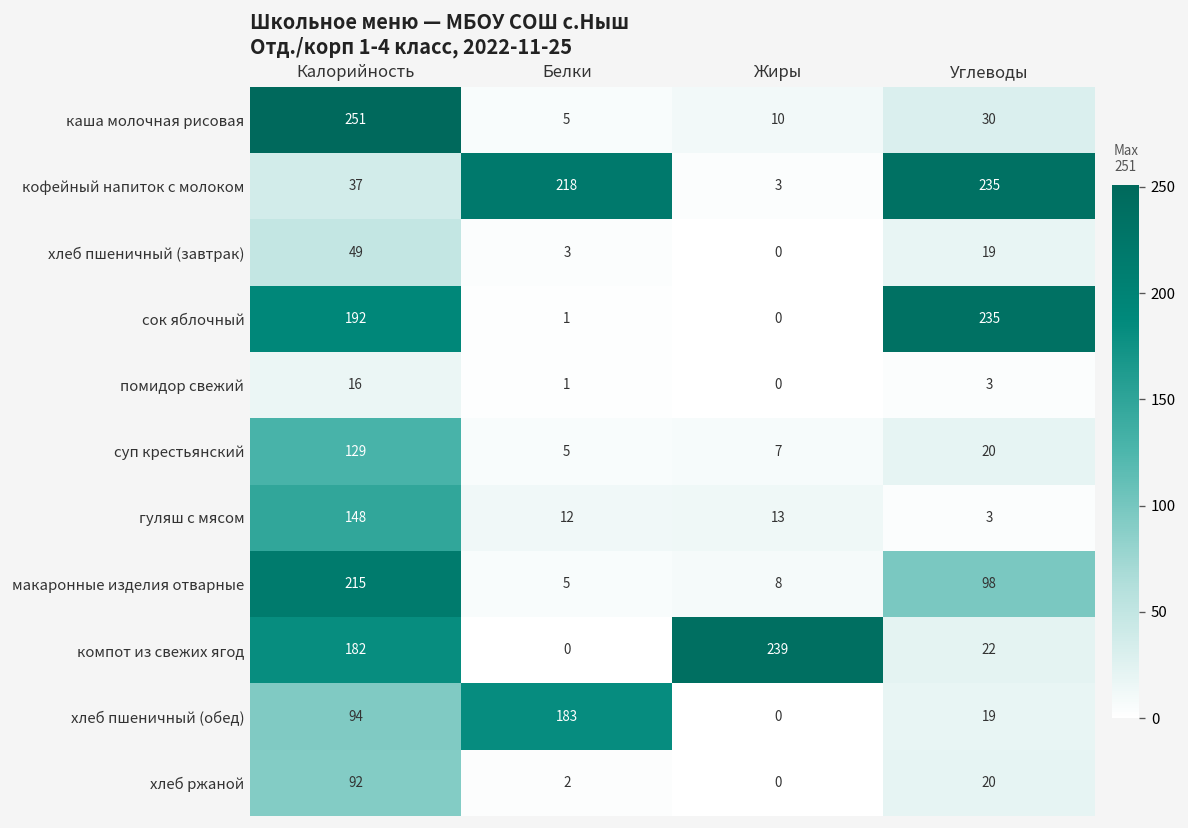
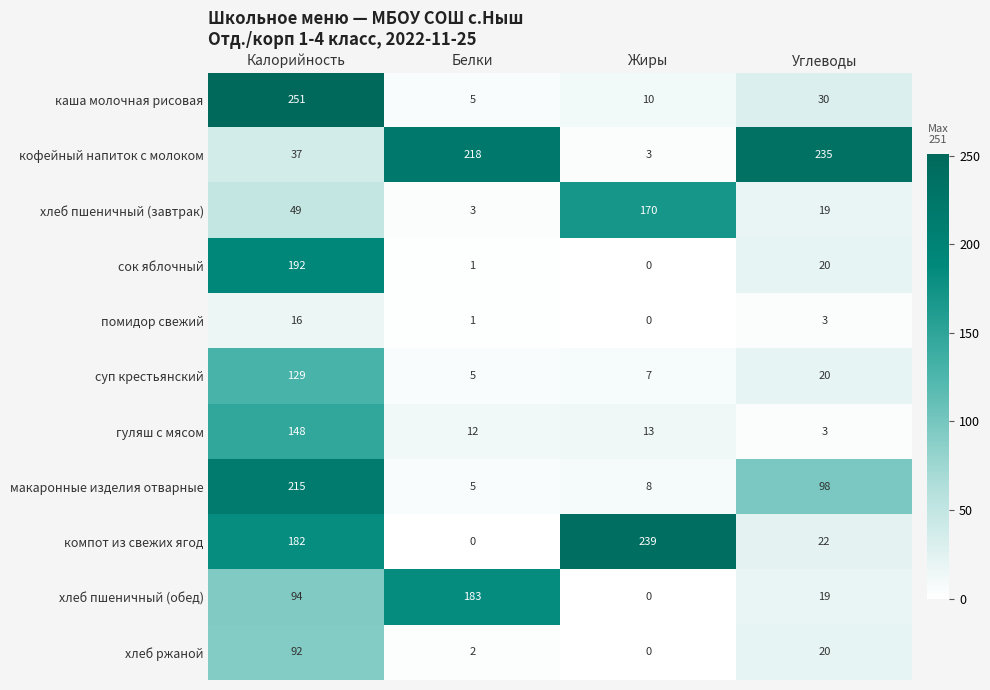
  {
    "каша молочная рисовая": {
      "Калорийность": 251,
      "Белки": 5,
      "Жиры": 10,
      "Углеводы": 30
    },
    "кофейный напиток с молоком": {
      "Калорийность": 37,
      "Белки": 218,
      "Жиры": 3,
      "Углеводы": 235
    },
    "хлеб пшеничный (завтрак)": {
      "Калорийность": 49,
      "Белки": 3,
-     "Жиры": 0,
+     "Жиры": 170,
      "Углеводы": 19
    },
    "сок яблочный": {
      "Калорийность": 192,
      "Белки": 1,
      "Жиры": 0,
-     "Углеводы": 235
+     "Углеводы": 20
    },
    "помидор свежий": {
      "Калорийность": 16,
      "Белки": 1,
      "Жиры": 0,
      "Углеводы": 3
    },
    "суп крестьянский": {
      "Калорийность": 129,
      "Белки": 5,
      "Жиры": 7,
      "Углеводы": 20
    },
    "гуляш с мясом": {
      "Калорийность": 148,
      "Белки": 12,
      "Жиры": 13,
      "Углеводы": 3
    },
    "макаронные изделия отварные": {
      "Калорийность": 215,
      "Белки": 5,
      "Жиры": 8,
      "Углеводы": 98
    },
    "компот из свежих ягод": {
      "Калорийность": 182,
      "Белки": 0,
      "Жиры": 239,
      "Углеводы": 22
    },
    "хлеб пшеничный (обед)": {
      "Калорийность": 94,
      "Белки": 183,
      "Жиры": 0,
      "Углеводы": 19
    },
    "хлеб ржаной": {
      "Калорийность": 92,
      "Белки": 2,
      "Жиры": 0,
      "Углеводы": 20
    }
  }
